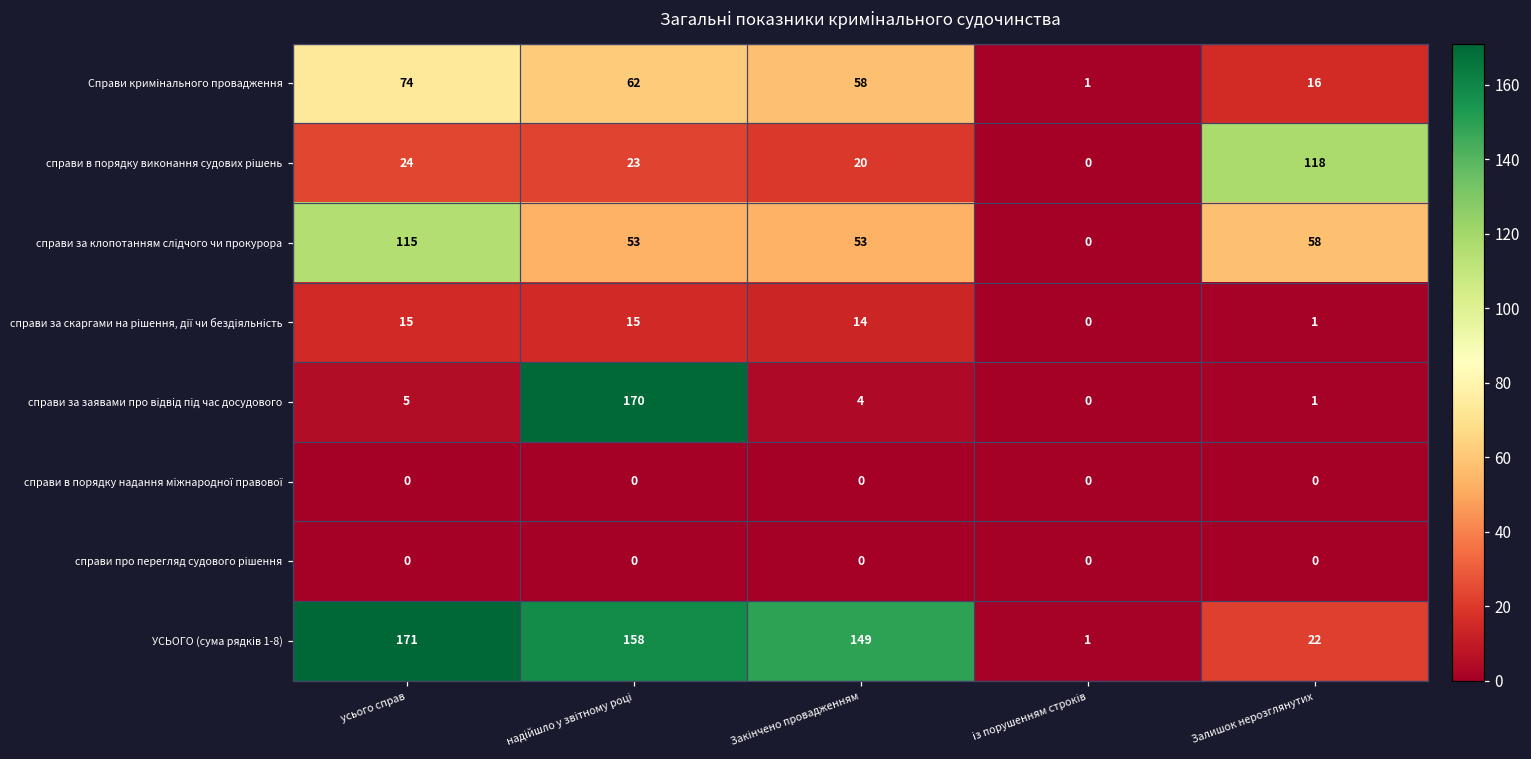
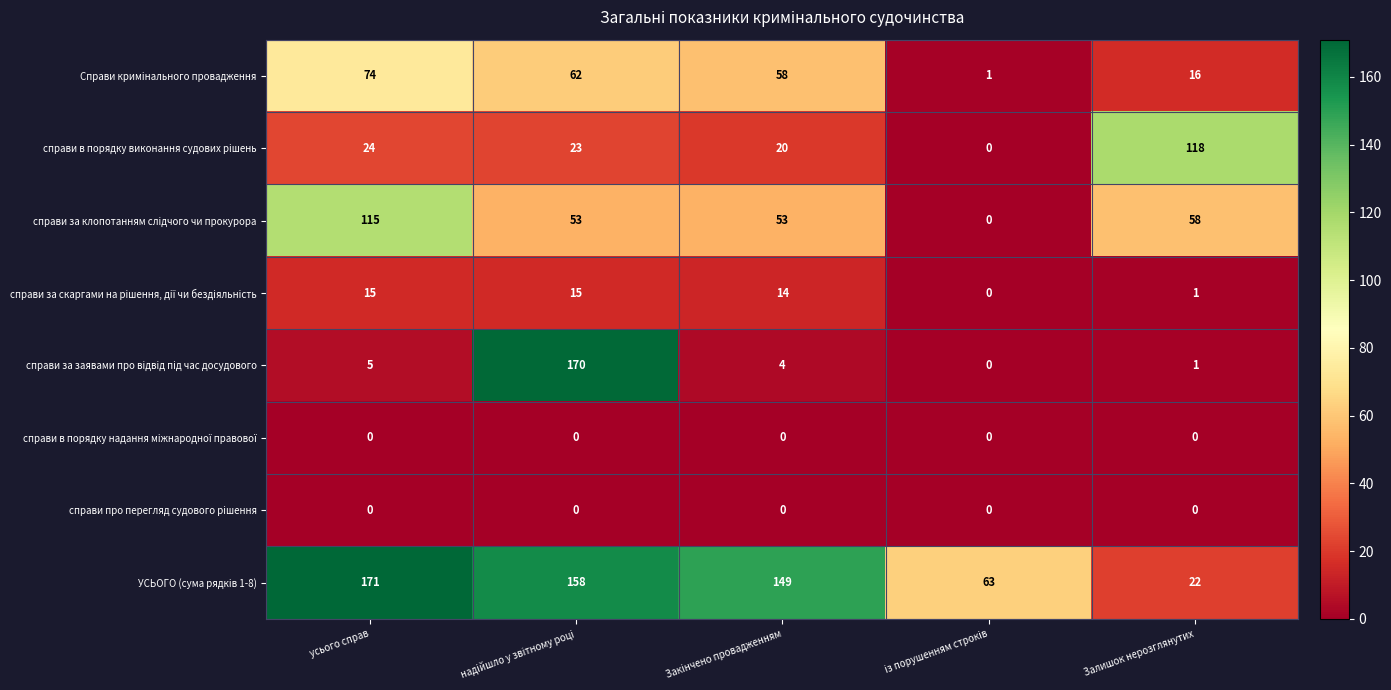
  {
    "Справи кримінального провадження": {
      "усього справ": 74,
      "надійшло у звітному році": 62,
      "Закінчено провадженням": 58,
      "із порушенням строків": 1,
      "Залишок нерозглянутих": 16
    },
    "справи в порядку виконання судових рішень": {
      "усього справ": 24,
      "надійшло у звітному році": 23,
      "Закінчено провадженням": 20,
      "із порушенням строків": 0,
      "Залишок нерозглянутих": 118
    },
    "справи за клопотанням слідчого чи прокурора": {
      "усього справ": 115,
      "надійшло у звітному році": 53,
      "Закінчено провадженням": 53,
      "із порушенням строків": 0,
      "Залишок нерозглянутих": 58
    },
    "справи за скаргами на рішення, дії чи бездіяльність": {
      "усього справ": 15,
      "надійшло у звітному році": 15,
      "Закінчено провадженням": 14,
      "із порушенням строків": 0,
      "Залишок нерозглянутих": 1
    },
    "справи за заявами про відвід під час досудового": {
      "усього справ": 5,
      "надійшло у звітному році": 170,
      "Закінчено провадженням": 4,
      "із порушенням строків": 0,
      "Залишок нерозглянутих": 1
    },
    "справи в порядку надання міжнародної правової": {
      "усього справ": 0,
      "надійшло у звітному році": 0,
      "Закінчено провадженням": 0,
      "із порушенням строків": 0,
      "Залишок нерозглянутих": 0
    },
    "справи про перегляд судового рішення": {
      "усього справ": 0,
      "надійшло у звітному році": 0,
      "Закінчено провадженням": 0,
      "із порушенням строків": 0,
      "Залишок нерозглянутих": 0
    },
    "УСЬОГО (сума рядків 1-8)": {
      "усього справ": 171,
      "надійшло у звітному році": 158,
      "Закінчено провадженням": 149,
-     "із порушенням строків": 1,
+     "із порушенням строків": 63,
      "Залишок нерозглянутих": 22
    }
  }
